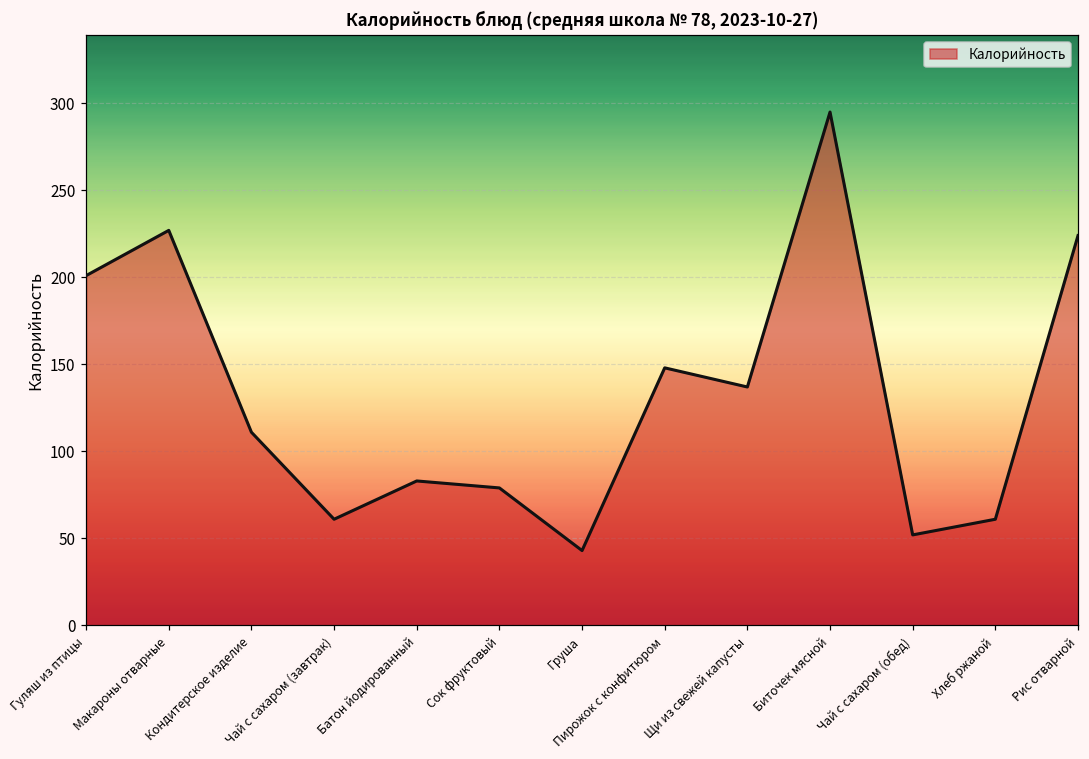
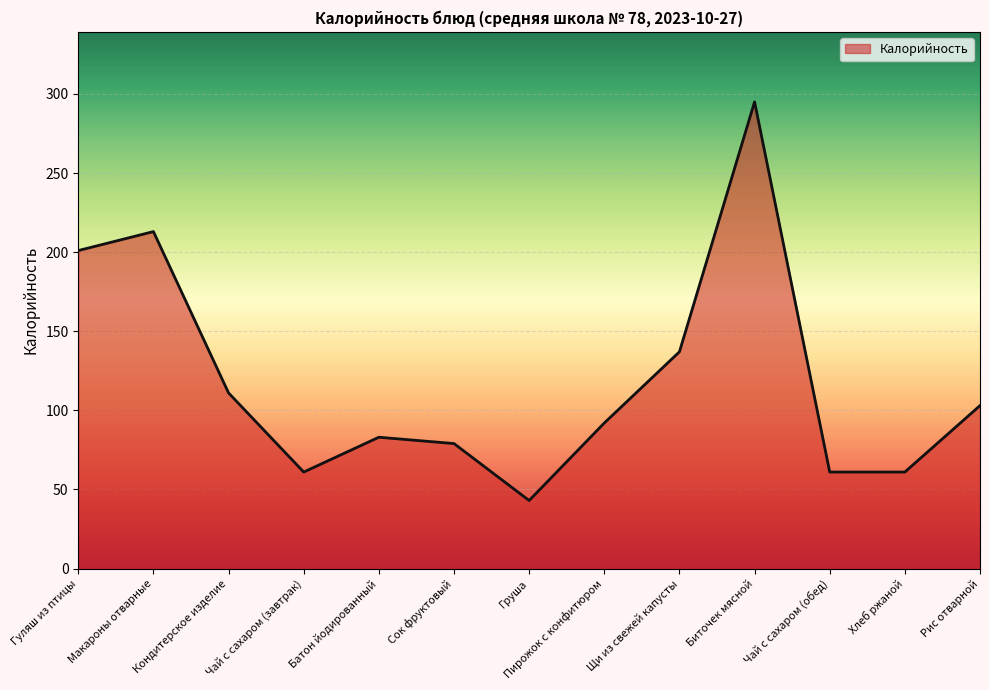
  {
    "Гуляш из птицы": 201,
-   "Макароны отварные": 227,
+   "Макароны отварные": 213,
    "Кондитерское изделие": 111,
    "Чай с сахаром (завтрак)": 61,
    "Батон йодированный": 83,
    "Сок фруктовый": 79,
    "Груша": 43,
-   "Пирожок с конфитюром": 148,
+   "Пирожок с конфитюром": 92,
    "Щи из свежей капусты": 137,
    "Биточек мясной": 295,
-   "Чай с сахаром (обед)": 52,
+   "Чай с сахаром (обед)": 61,
    "Хлеб ржаной": 61,
-   "Рис отварной": 224
+   "Рис отварной": 103
  }
